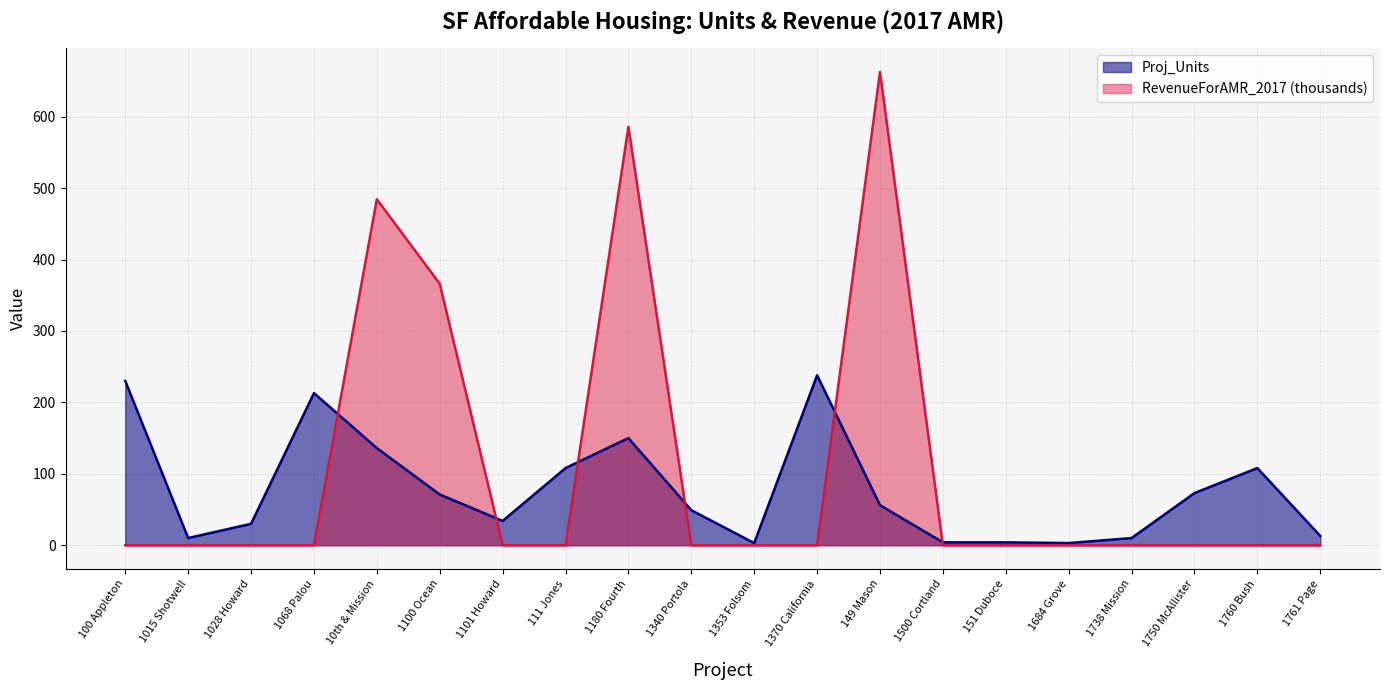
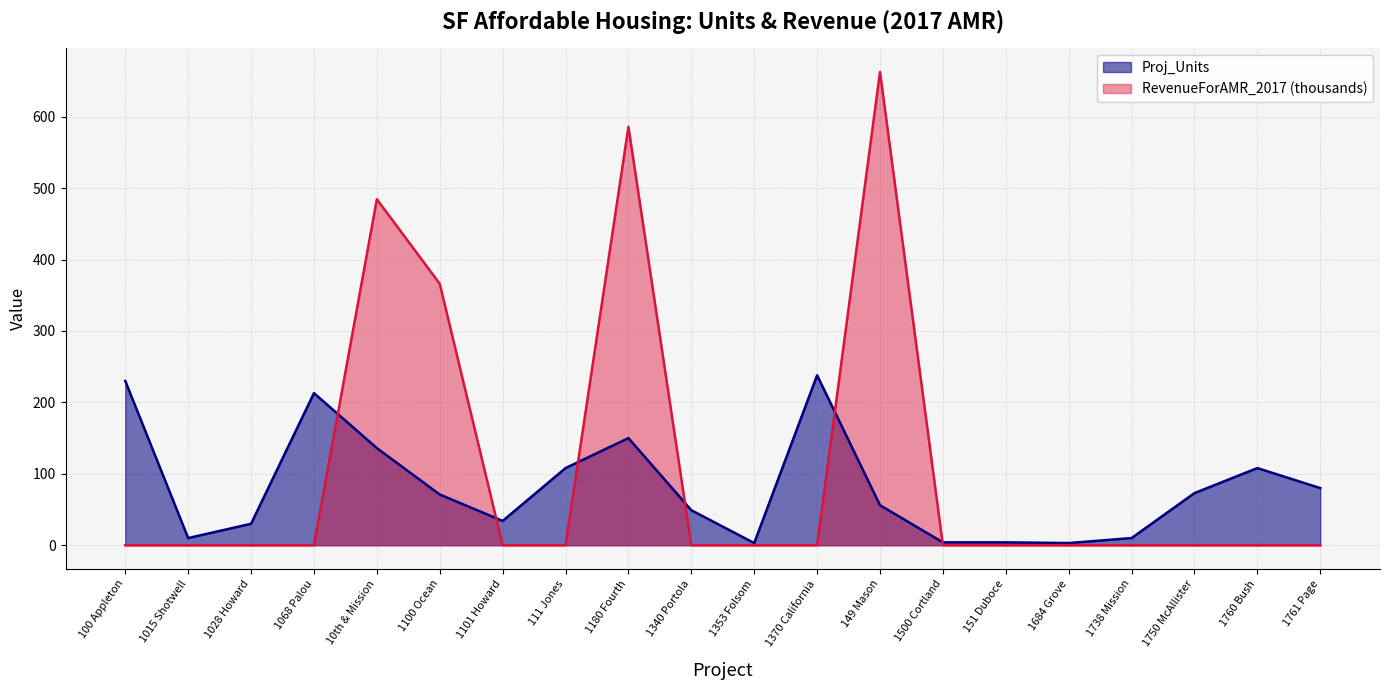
  {
    "Proj_Units": {
      "100 Appleton": 230,
      "1015 Shotwell": 10,
      "1028 Howard": 30,
      "1068 Palou": 210,
      "10th & Mission": 140,
      "1100 Ocean": 70,
      "1101 Howard": 30,
      "111 Jones": 110,
      "1180 Fourth": 150,
      "1340 Portola": 50,
      "1370 California": 240,
      "149 Mason": 60,
      "1500 Cortland": 0,
      "151 Duboce": 0,
      "1738 Mission": 10,
      "1750 McAllister": 70,
      "1760 Bush": 110,
-     "1761 Page": 10
+     "1761 Page": 80
    },
    "RevenueForAMR_2017 (thousands)": {
      "100 Appleton": 0,
      "1015 Shotwell": 0,
      "1028 Howard": 0,
      "1068 Palou": 0,
      "10th & Mission": 480,
      "1100 Ocean": 370,
      "1101 Howard": 0,
      "111 Jones": 0,
      "1180 Fourth": 590,
      "1340 Portola": 0,
      "1370 California": 0,
      "149 Mason": 660,
      "1500 Cortland": 0,
      "151 Duboce": 0,
      "1738 Mission": 0,
      "1750 McAllister": 0,
      "1760 Bush": 0,
      "1761 Page": 0
    }
  }
